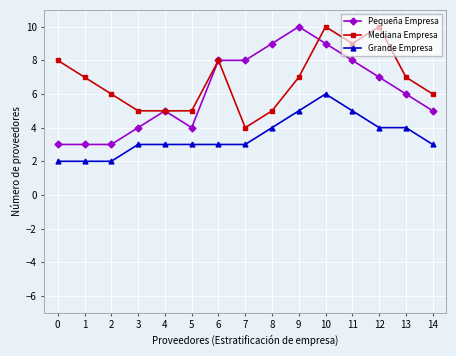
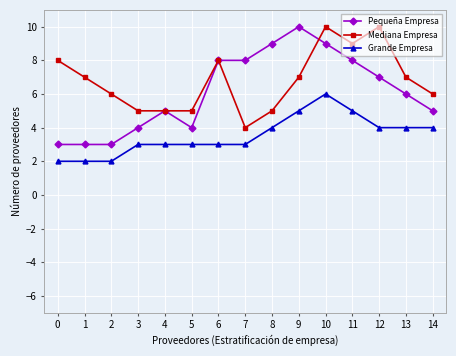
  {
    "Pequeña Empresa": {
      "0": 3,
      "1": 3,
      "2": 3,
      "3": 4,
      "5": 4,
      "7": 8,
      "8": 9,
      "9": 10,
      "10": 9,
      "11": 8,
      "12": 7,
      "13": 6,
      "14": 5
    },
    "Mediana Empresa": {
      "0": 8,
      "1": 7,
      "2": 6,
      "3": 5,
      "5": 5,
      "7": 4,
      "8": 5,
      "9": 7,
      "10": 10,
      "13": 7,
      "14": 6
    },
    "Grande Empresa": {
      "0": 2,
      "1": 2,
      "2": 2,
      "3": 3,
      "4": 3,
      "5": 3,
      "6": 3,
      "7": 3,
      "8": 4,
      "9": 5,
      "10": 6,
      "11": 5,
      "12": 4,
      "13": 4,
-     "14": 3
+     "14": 4
    }
  }
